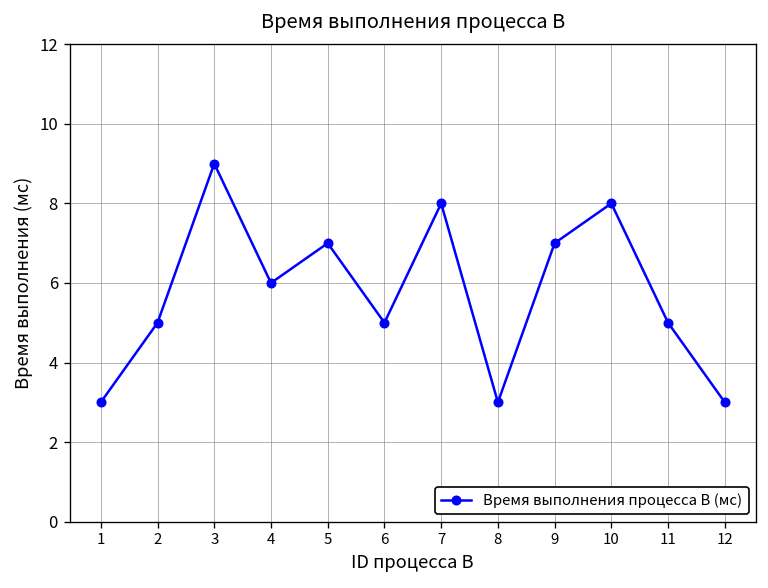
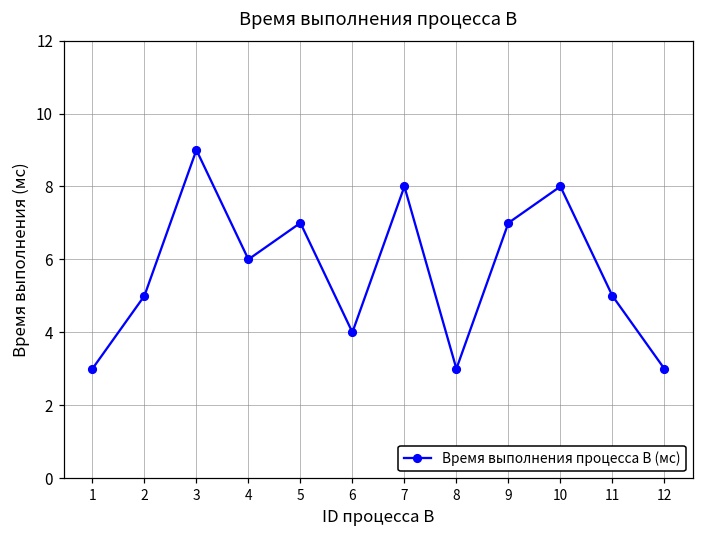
  {
    "1": 3,
    "2": 5,
    "3": 9,
    "4": 6,
    "5": 7,
-   "6": 5,
+   "6": 4,
    "7": 8,
    "8": 3,
    "9": 7,
    "10": 8,
    "11": 5,
    "12": 3
  }
